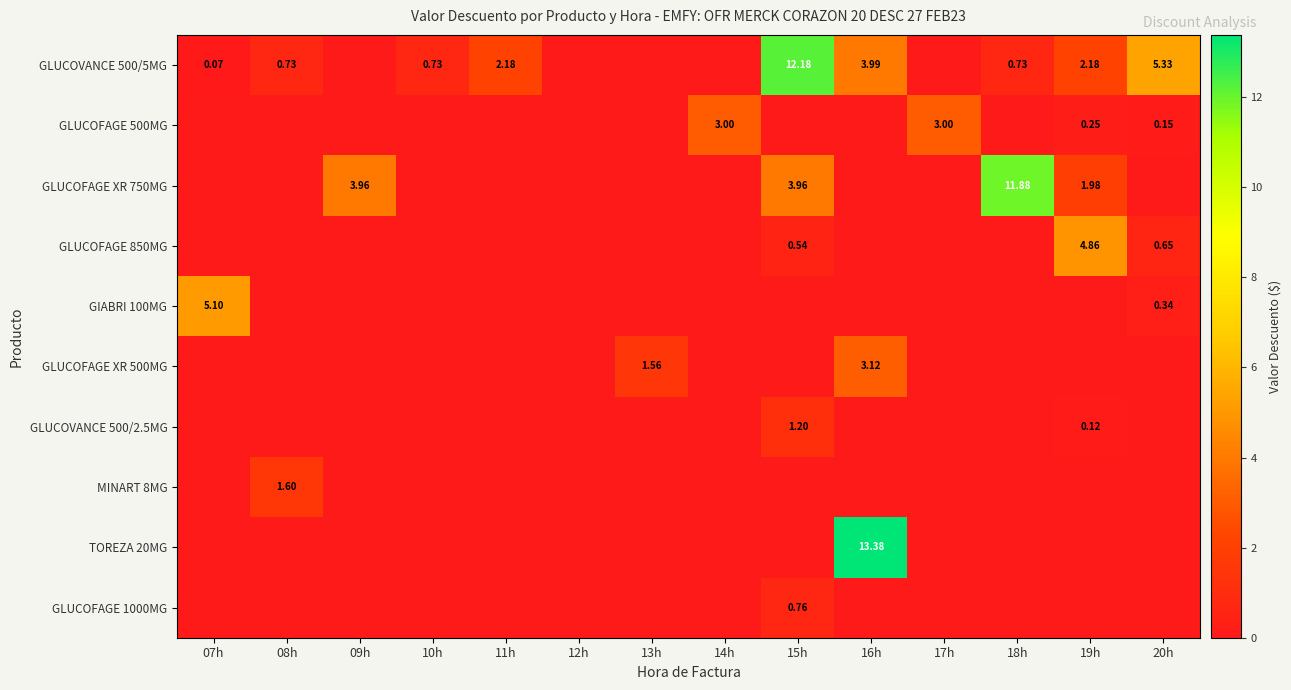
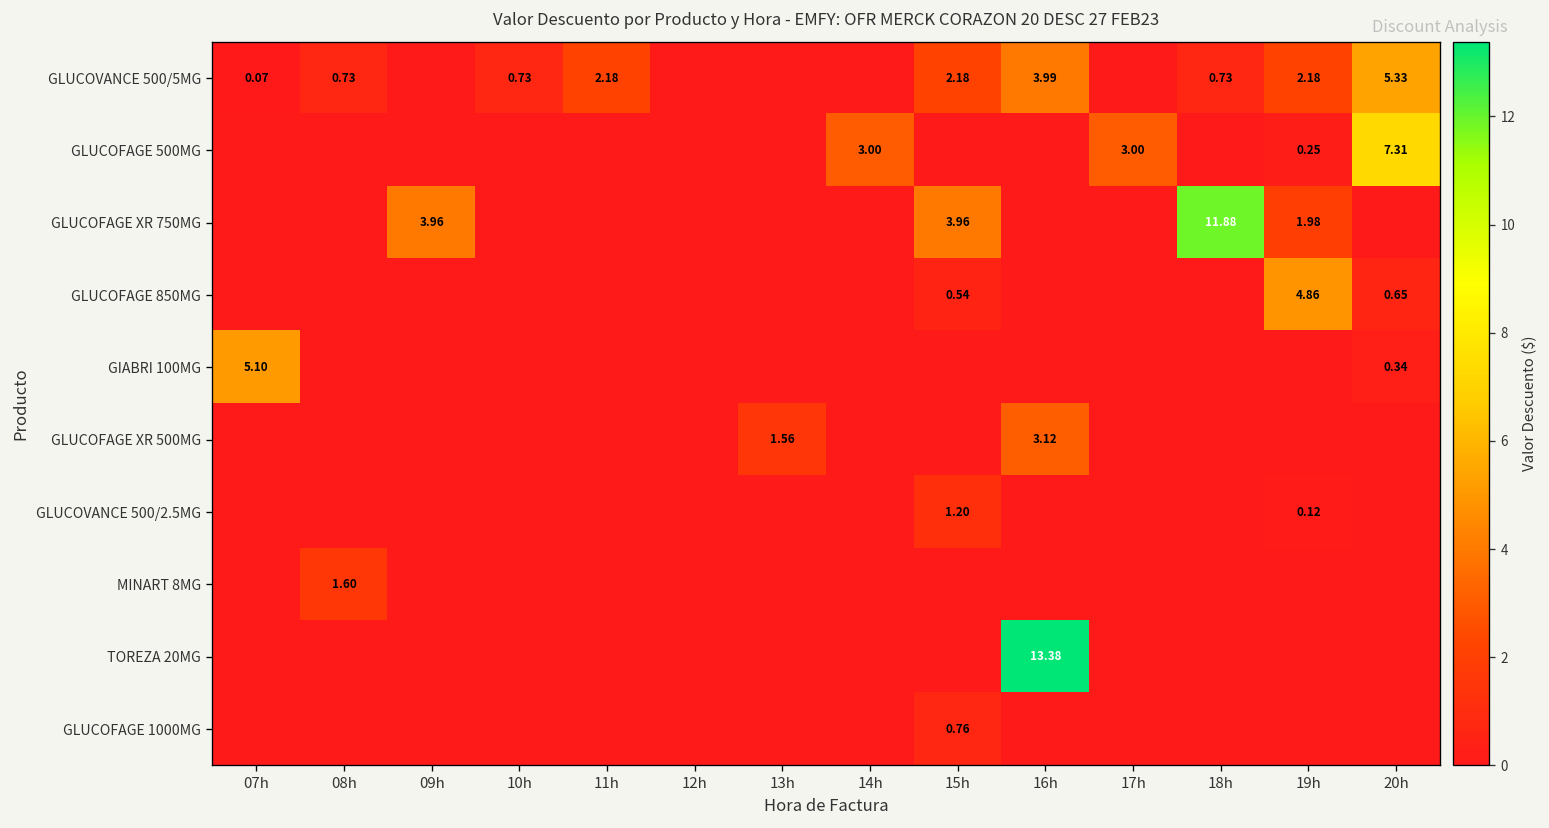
  {
    "GLUCOVANCE 500/5MG": {
      "07h": 0.07,
      "08h": 0.73,
      "10h": 0.73,
      "11h": 2.18,
-     "15h": 12.18,
+     "15h": 2.18,
      "16h": 3.99,
      "18h": 0.73,
      "19h": 2.18,
      "20h": 5.33
    },
    "GLUCOFAGE 500MG": {
      "14h": 3.00,
      "17h": 3.00,
      "19h": 0.25,
-     "20h": 0.15
+     "20h": 7.31
    },
    "GLUCOFAGE XR 750MG": {
      "09h": 3.96,
      "15h": 3.96,
      "18h": 11.88,
      "19h": 1.98
    },
    "GLUCOFAGE 850MG": {
      "15h": 0.54,
      "19h": 4.86,
      "20h": 0.65
    },
    "GIABRI 100MG": {
      "07h": 5.10,
      "20h": 0.34
    },
    "GLUCOFAGE XR 500MG": {
      "13h": 1.56,
      "16h": 3.12
    },
    "GLUCOVANCE 500/2.5MG": {
      "15h": 1.20,
      "19h": 0.12
    },
    "MINART 8MG": {
      "08h": 1.60
    },
    "TOREZA 20MG": {
      "16h": 13.38
    },
    "GLUCOFAGE 1000MG": {
      "15h": 0.76
    }
  }
